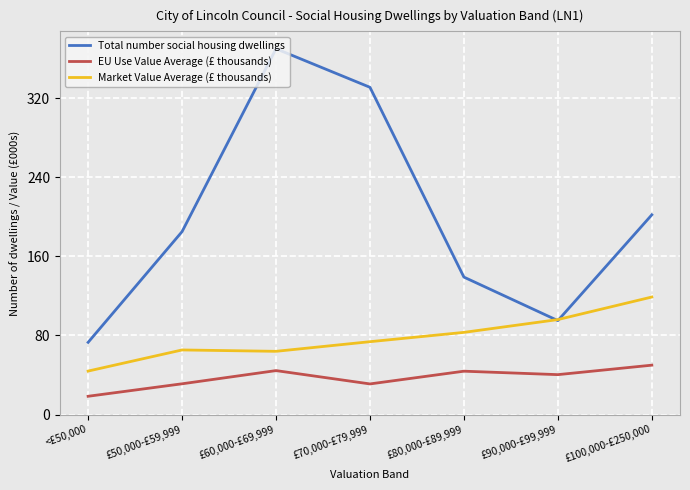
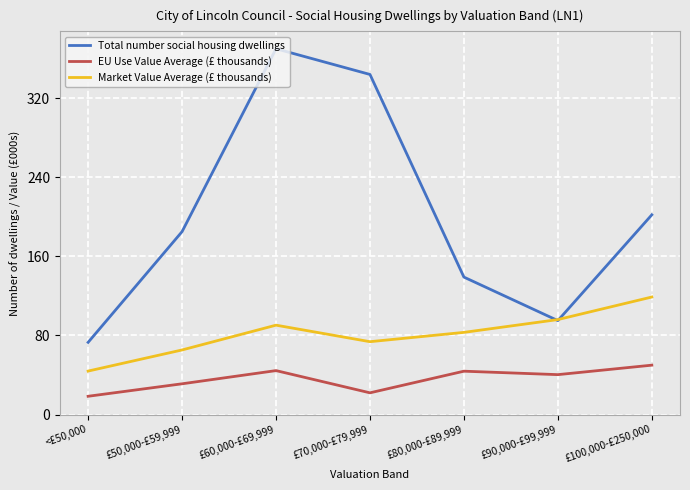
  {
    "Total number social housing dwellings": {
      "<£50,000": 70,
      "£50,000-£59,999": 190,
-     "£70,000-£79,999": 330,
+     "£70,000-£79,999": 340,
      "£80,000-£89,999": 140,
      "£100,000-£250,000": 200
    },
    "EU Use Value Average (£ thousands)": {
      "<£50,000": 20,
      "£50,000-£59,999": 30,
      "£60,000-£69,999": 40,
-     "£70,000-£79,999": 30,
+     "£70,000-£79,999": 20,
      "£80,000-£89,999": 40,
      "£90,000-£99,999": 40,
      "£100,000-£250,000": 50
    },
    "Market Value Average (£ thousands)": {
      "<£50,000": 40,
      "£50,000-£59,999": 70,
-     "£60,000-£69,999": 60,
+     "£60,000-£69,999": 90,
      "£70,000-£79,999": 70,
      "£80,000-£89,999": 80,
      "£100,000-£250,000": 120
    }
  }
